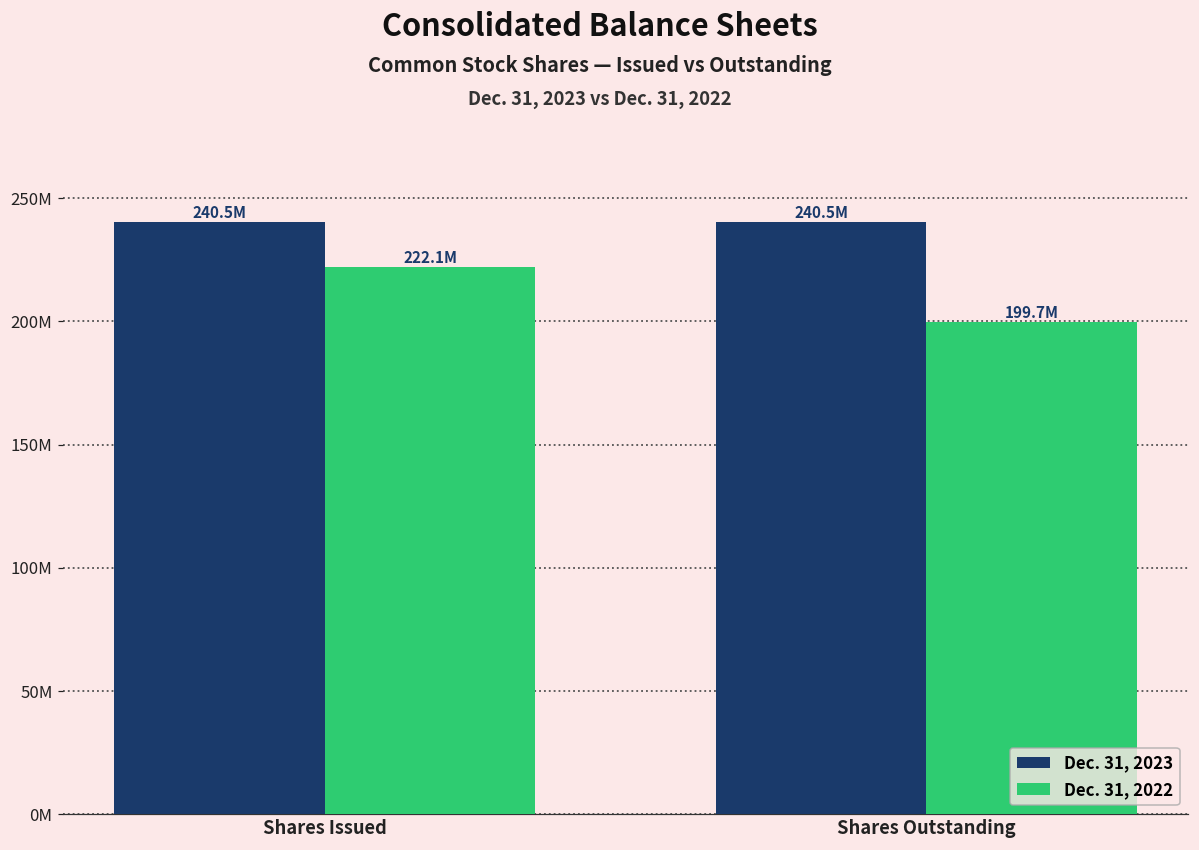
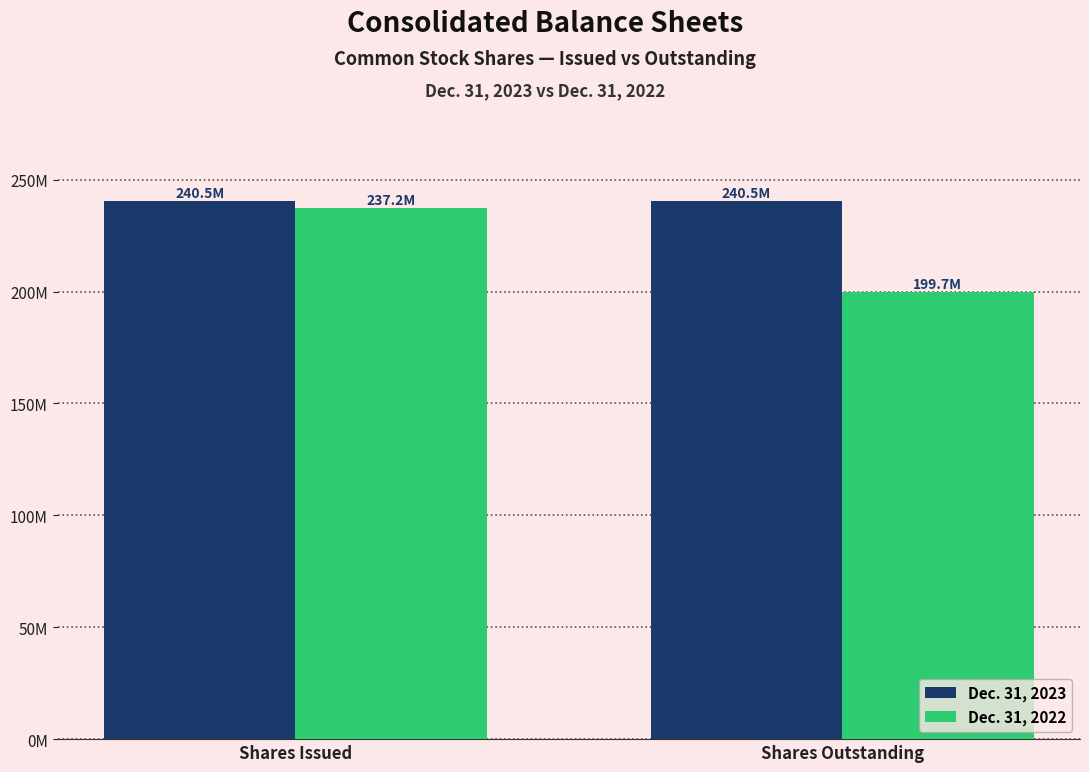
  {
    "Dec. 31, 2023": {
      "Shares Issued": "240.5M",
      "Shares Outstanding": "240.5M"
    },
    "Dec. 31, 2022": {
-     "Shares Issued": "222.1M",
+     "Shares Issued": "237.2M",
      "Shares Outstanding": "199.7M"
    }
  }
